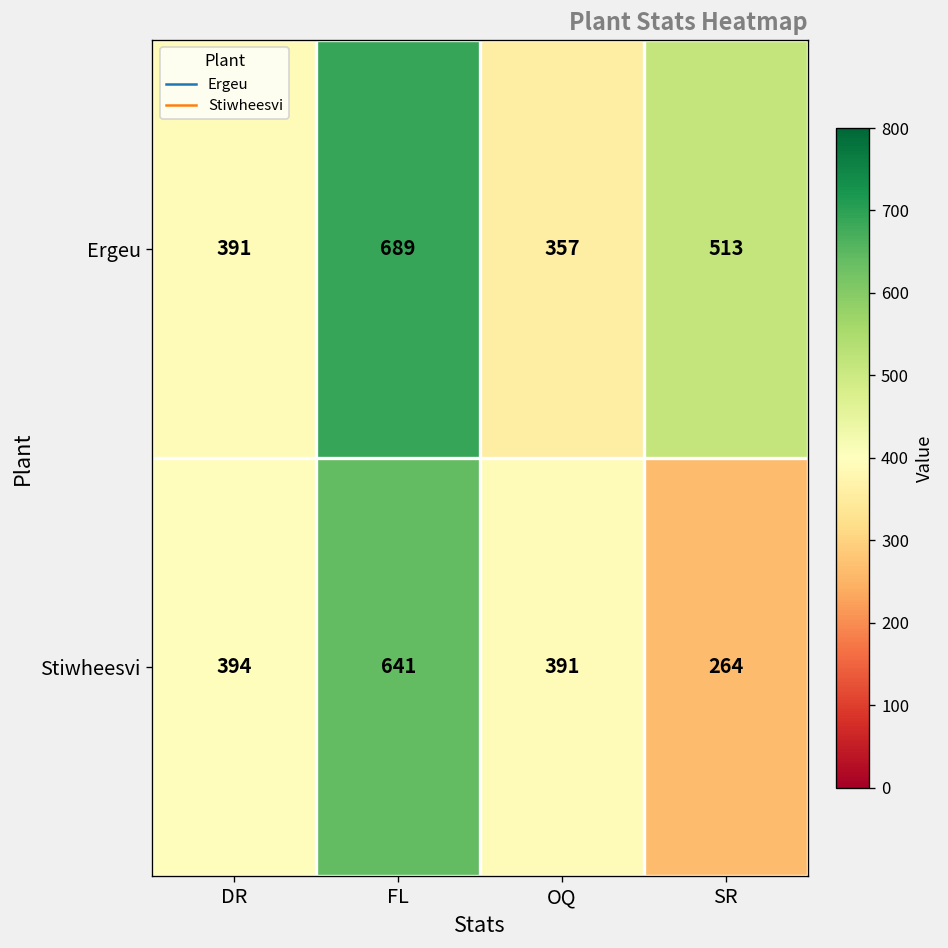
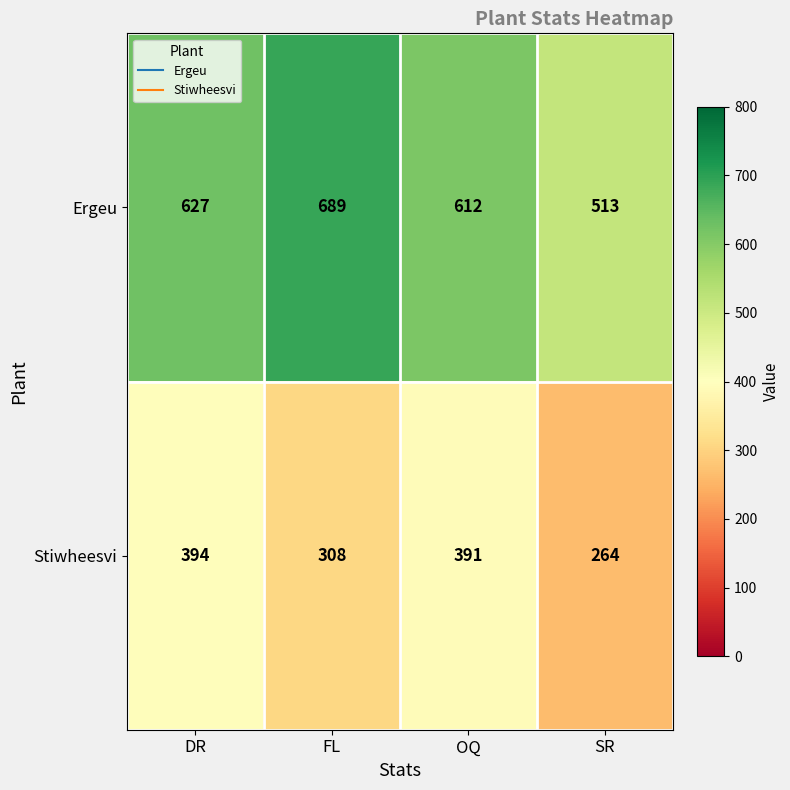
  {
    "Ergeu": {
-     "DR": 391,
+     "DR": 627,
      "FL": 689,
-     "OQ": 357,
+     "OQ": 612,
      "SR": 513
    },
    "Stiwheesvi": {
      "DR": 394,
-     "FL": 641,
+     "FL": 308,
      "OQ": 391,
      "SR": 264
    }
  }
